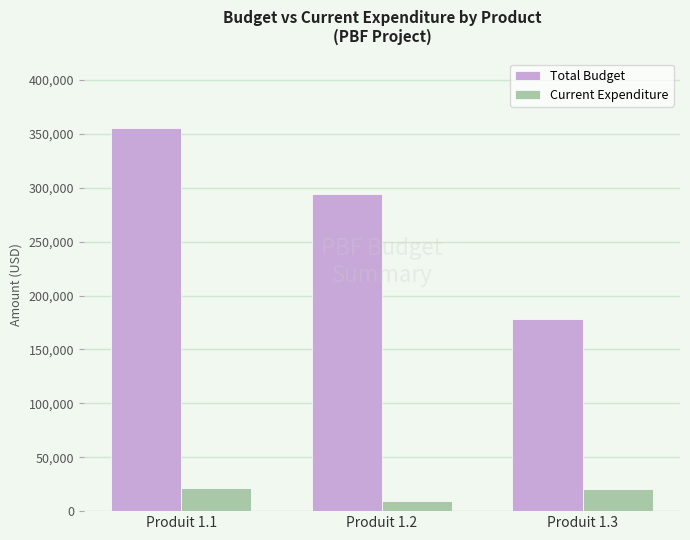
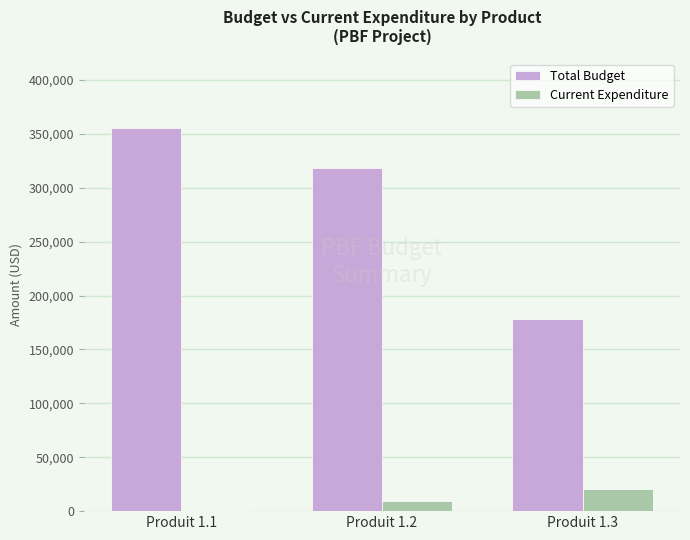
  {
    "Total Budget": {
      "Produit 1.1": "355,000",
-     "Produit 1.2": "294,000",
+     "Produit 1.2": "318,000",
      "Produit 1.3": "178,000"
    },
    "Current Expenditure": {
-     "Produit 1.1": "21,000",
+     "Produit 1.1": "1,000",
      "Produit 1.2": "9,000",
      "Produit 1.3": "21,000"
    }
  }
